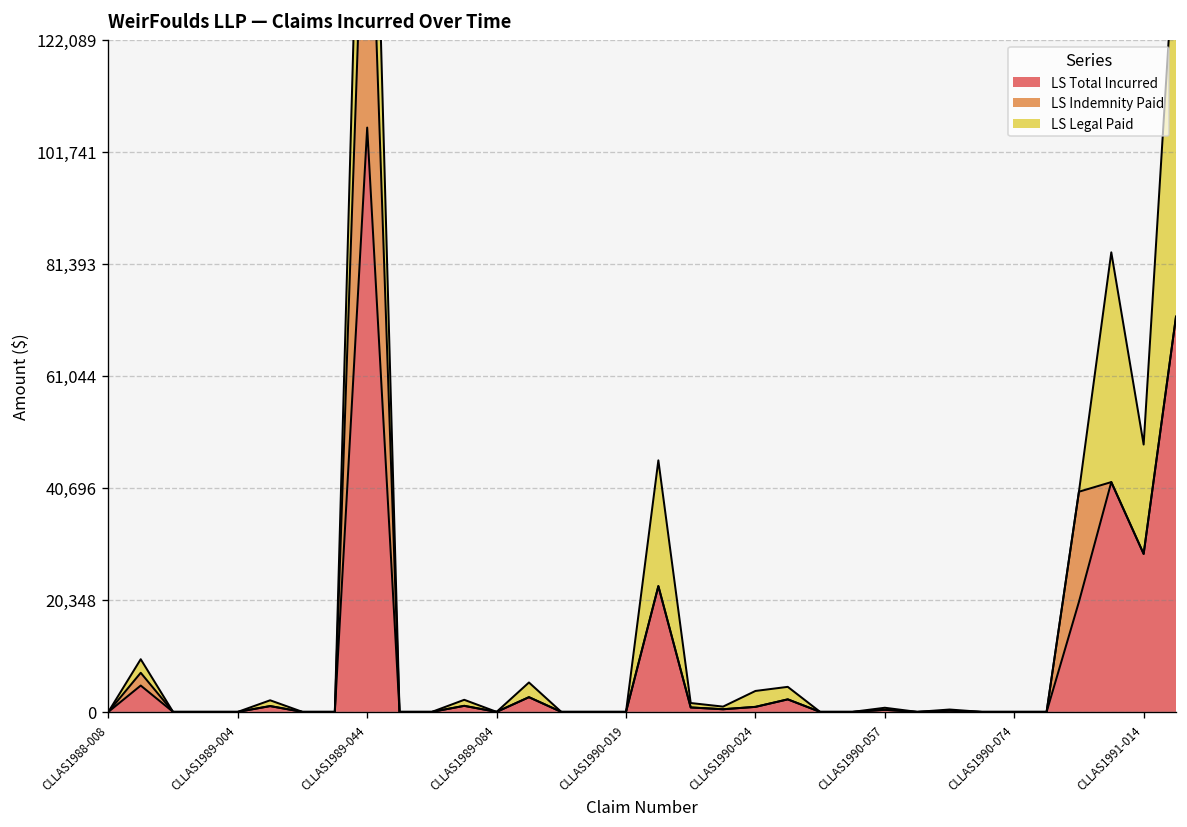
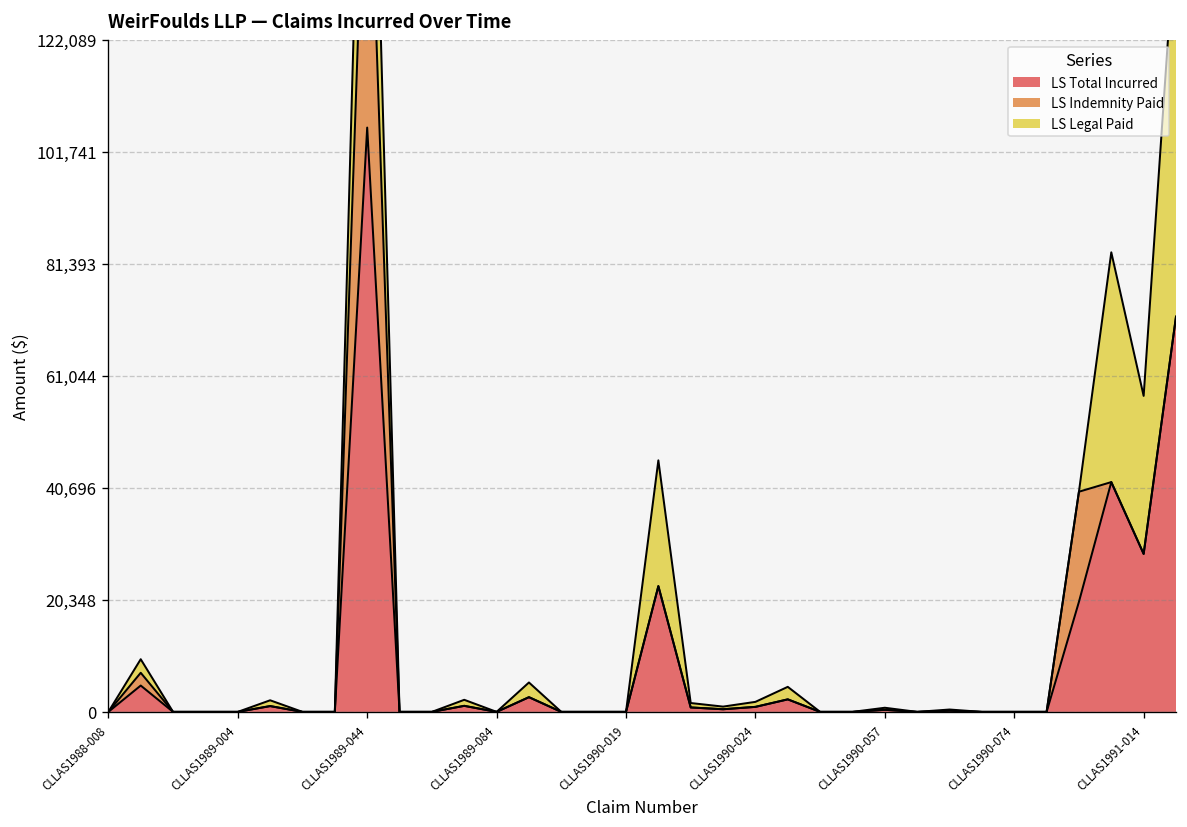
  {
    "LS Legal Paid": {
-     "CLLAS1990-024": "3,000",
-     "CLLAS1991-014": "20,000"
+     "CLLAS1990-024": "1,000",
+     "CLLAS1991-014": "29,000"
    }
  }
